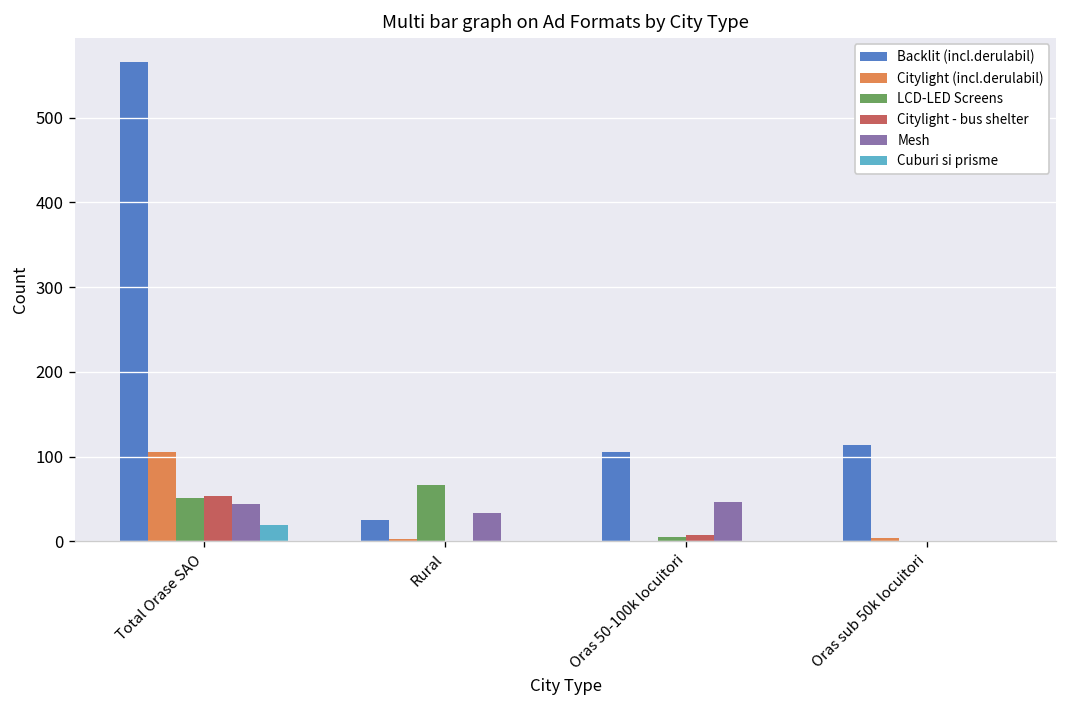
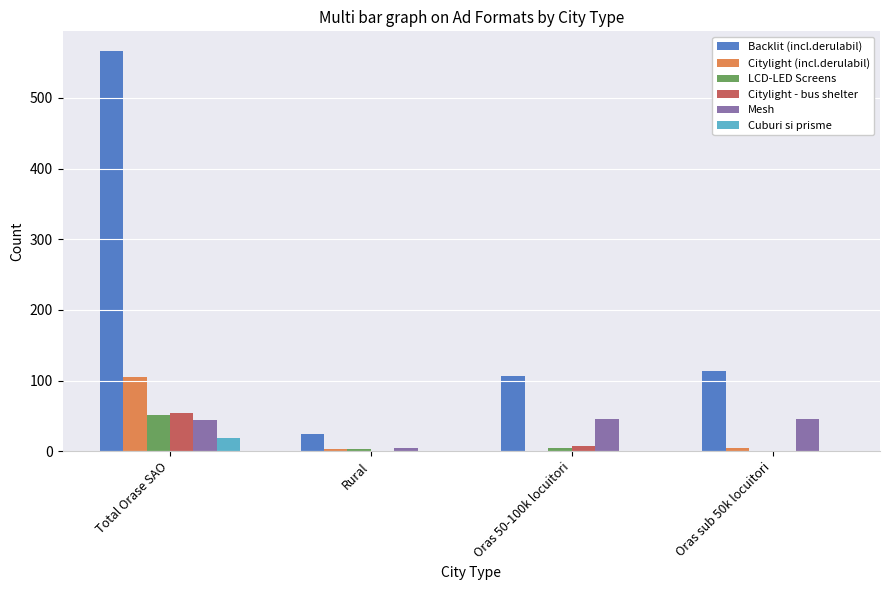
  {
    "LCD-LED Screens": {
      "Total Orase SAO": 50,
-     "Rural": 70,
+     "Rural": 0,
      "Oras 50-100k locuitori": 10,
      "Oras sub 50k locuitori": 0
    },
    "Mesh": {
      "Total Orase SAO": 40,
-     "Rural": 30,
+     "Rural": 10,
      "Oras 50-100k locuitori": 50,
-     "Oras sub 50k locuitori": 0
+     "Oras sub 50k locuitori": 50
    }
  }
